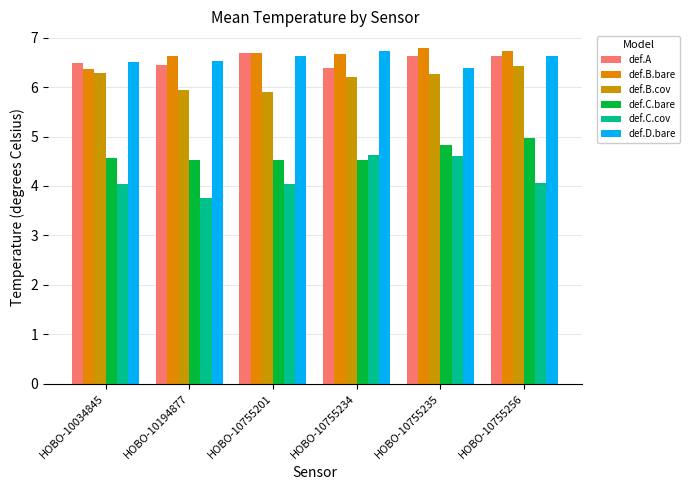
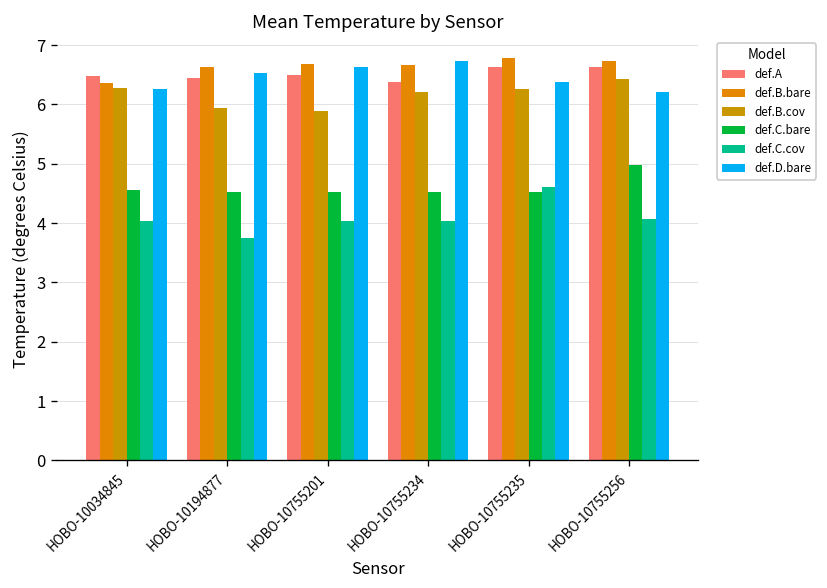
  {
    "def.A": {
      "HOBO-10034845": 6.5,
      "HOBO-10194877": 6.4,
-     "HOBO-10755201": 6.7,
+     "HOBO-10755201": 6.5,
      "HOBO-10755234": 6.4,
      "HOBO-10755235": 6.6,
      "HOBO-10755256": 6.6
    },
    "def.C.bare": {
      "HOBO-10034845": 4.6,
      "HOBO-10194877": 4.5,
      "HOBO-10755201": 4.5,
      "HOBO-10755234": 4.5,
-     "HOBO-10755235": 4.8,
+     "HOBO-10755235": 4.5,
      "HOBO-10755256": 5.0
    },
    "def.C.cov": {
      "HOBO-10034845": 4.0,
      "HOBO-10194877": 3.8,
      "HOBO-10755201": 4.0,
-     "HOBO-10755234": 4.6,
+     "HOBO-10755234": 4.0,
      "HOBO-10755235": 4.6,
      "HOBO-10755256": 4.1
    },
    "def.D.bare": {
-     "HOBO-10034845": 6.5,
+     "HOBO-10034845": 6.3,
      "HOBO-10194877": 6.5,
      "HOBO-10755201": 6.6,
      "HOBO-10755234": 6.7,
      "HOBO-10755235": 6.4,
-     "HOBO-10755256": 6.6
+     "HOBO-10755256": 6.2
    }
  }
